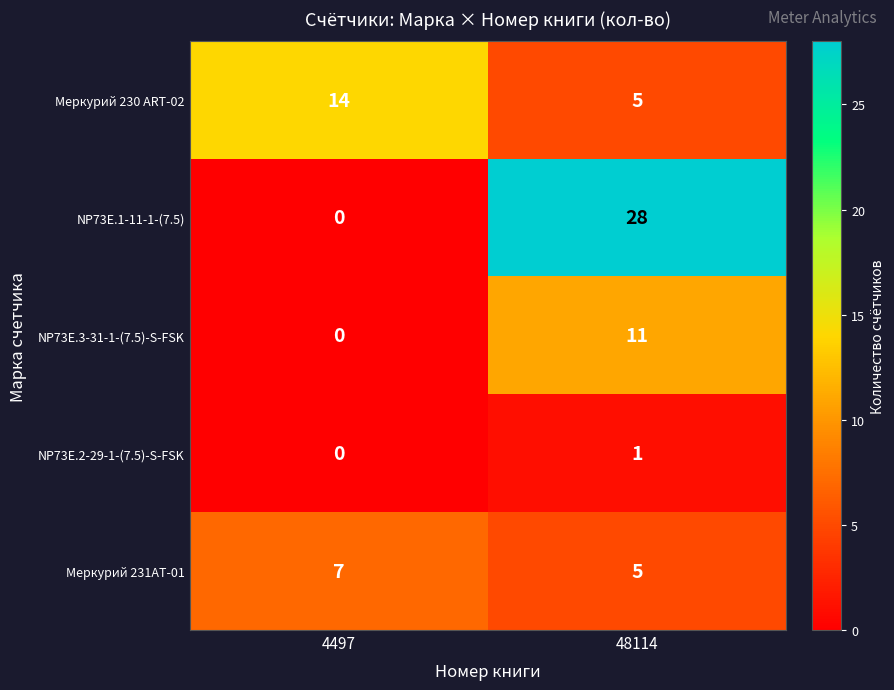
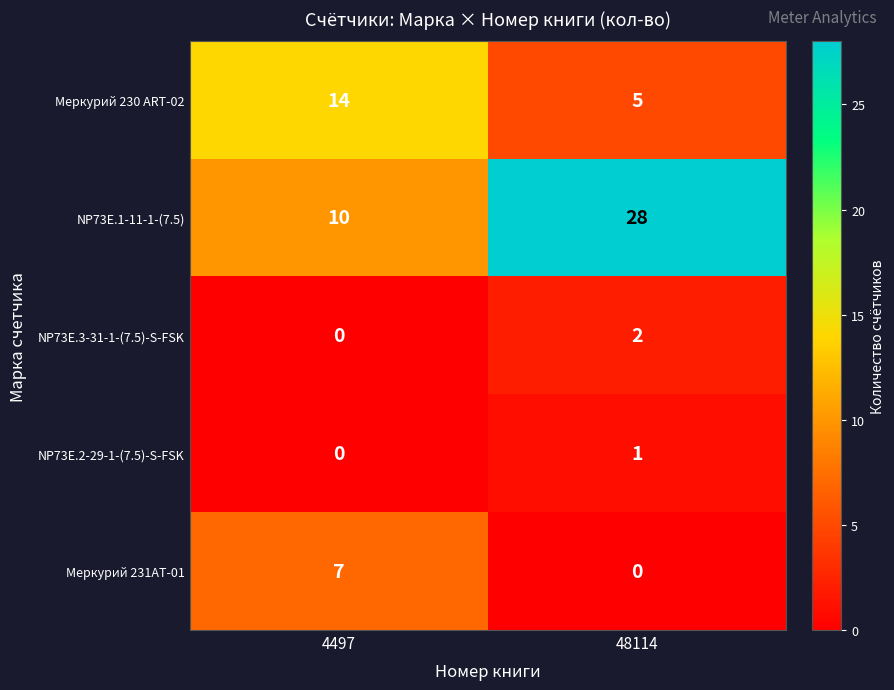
  {
    "Меркурий 230 ART-02": {
      "4497": 14,
      "48114": 5
    },
    "NP73E.1-11-1-(7.5)": {
-     "4497": 0,
+     "4497": 10,
      "48114": 28
    },
    "NP73E.3-31-1-(7.5)-S-FSK": {
      "4497": 0,
-     "48114": 11
+     "48114": 2
    },
    "NP73E.2-29-1-(7.5)-S-FSK": {
      "4497": 0,
      "48114": 1
    },
    "Меркурий 231АТ-01": {
      "4497": 7,
-     "48114": 5
+     "48114": 0
    }
  }
